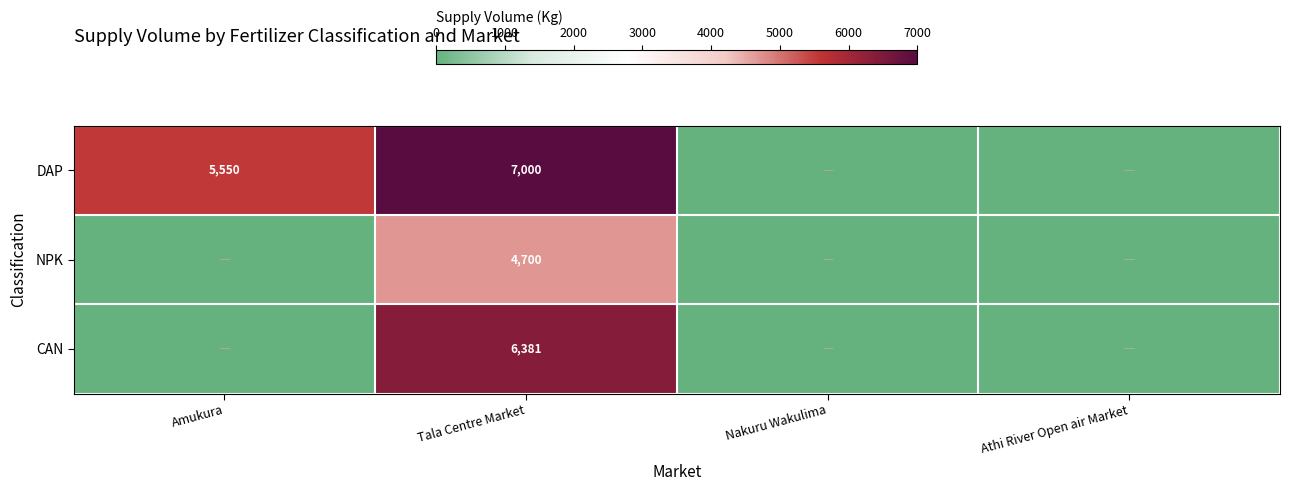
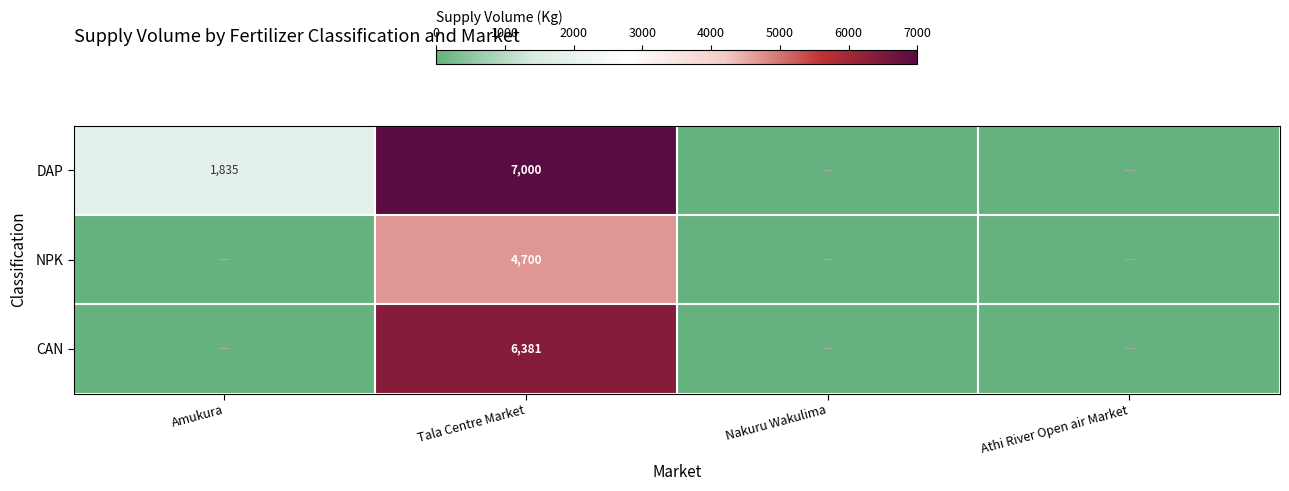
  {
    "DAP": {
-     "Amukura": "5,550",
+     "Amukura": "1,835",
      "Tala Centre Market": "7,000"
    },
    "NPK": {
      "Tala Centre Market": "4,700"
    },
    "CAN": {
      "Tala Centre Market": "6,381"
    }
  }
